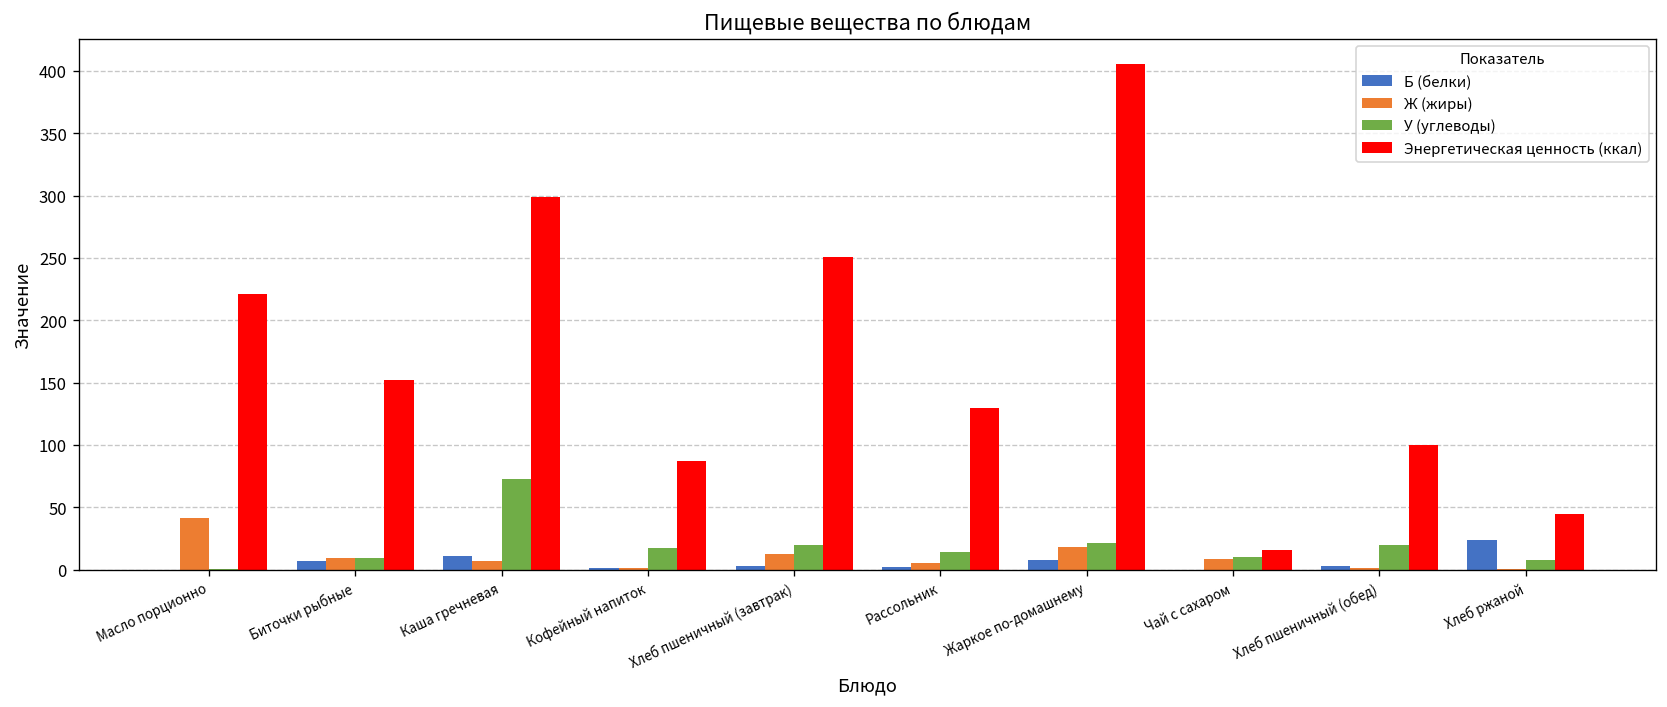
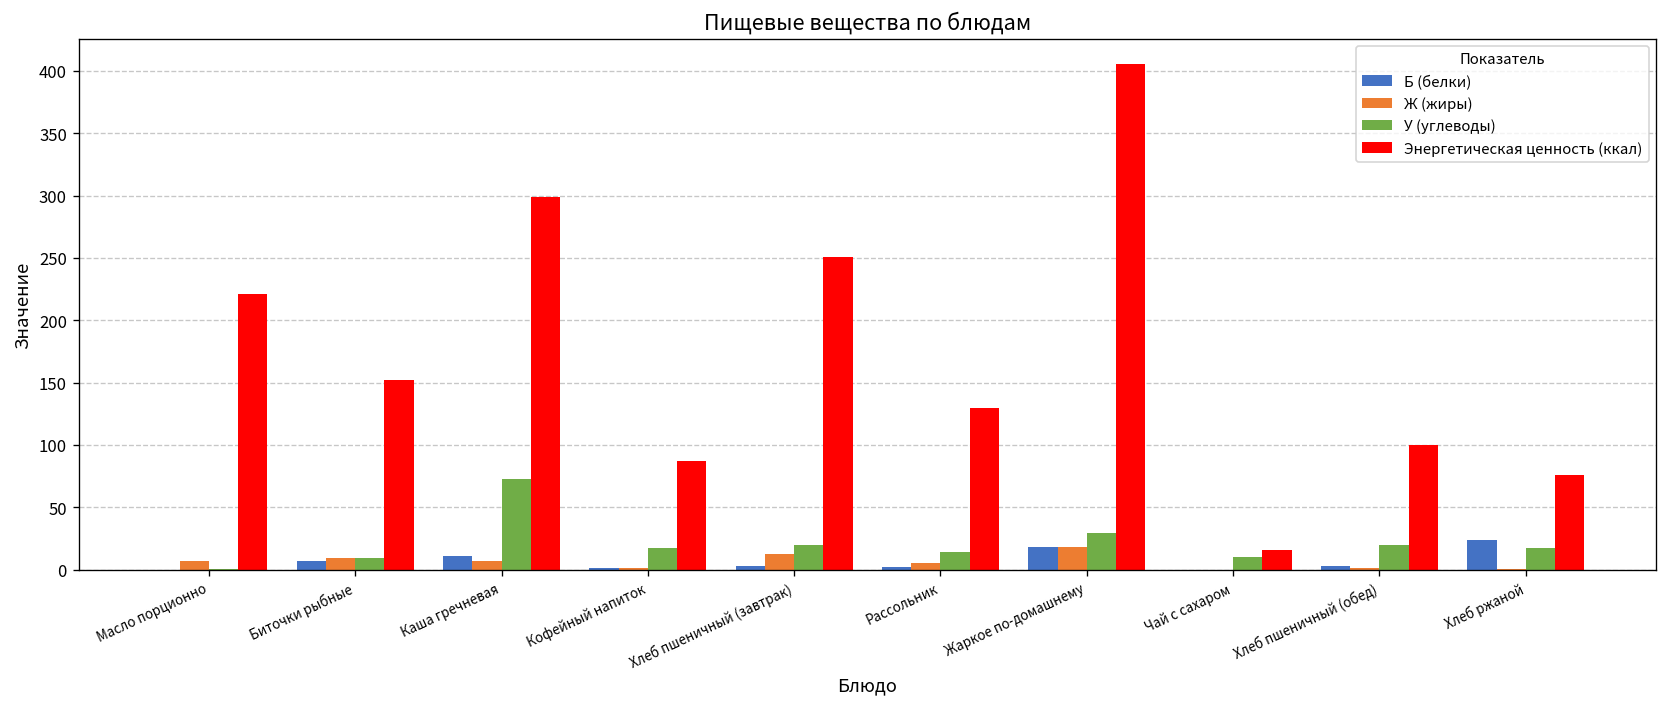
  {
    "Б (белки)": {
      "Биточки рыбные": 7,
      "Каша гречневая": 11,
      "Хлеб пшеничный (завтрак)": 3,
-     "Жаркое по-домашнему": 8,
+     "Жаркое по-домашнему": 18,
      "Чай с сахаром": 0,
      "Хлеб пшеничный (обед)": 3,
      "Хлеб ржаной": 24
    },
    "Ж (жиры)": {
-     "Масло порционно": 42,
+     "Масло порционно": 7,
      "Биточки рыбные": 9,
      "Каша гречневая": 7,
      "Хлеб пшеничный (завтрак)": 12,
      "Рассольник": 5,
      "Жаркое по-домашнему": 18,
-     "Чай с сахаром": 9
+     "Чай с сахаром": 0
    },
    "У (углеводы)": {
      "Биточки рыбные": 10,
      "Каша гречневая": 73,
      "Кофейный напиток": 17,
      "Хлеб пшеничный (завтрак)": 20,
      "Рассольник": 14,
-     "Жаркое по-домашнему": 21,
+     "Жаркое по-домашнему": 29,
      "Чай с сахаром": 10,
      "Хлеб пшеничный (обед)": 20,
-     "Хлеб ржаной": 8
+     "Хлеб ржаной": 18
    },
    "Энергетическая ценность (ккал)": {
      "Масло порционно": 221,
      "Биточки рыбные": 152,
      "Каша гречневая": 299,
      "Кофейный напиток": 87,
      "Хлеб пшеничный (завтрак)": 251,
      "Рассольник": 130,
      "Жаркое по-домашнему": 405,
      "Чай с сахаром": 16,
      "Хлеб пшеничный (обед)": 100,
-     "Хлеб ржаной": 45
+     "Хлеб ржаной": 76
    }
  }
